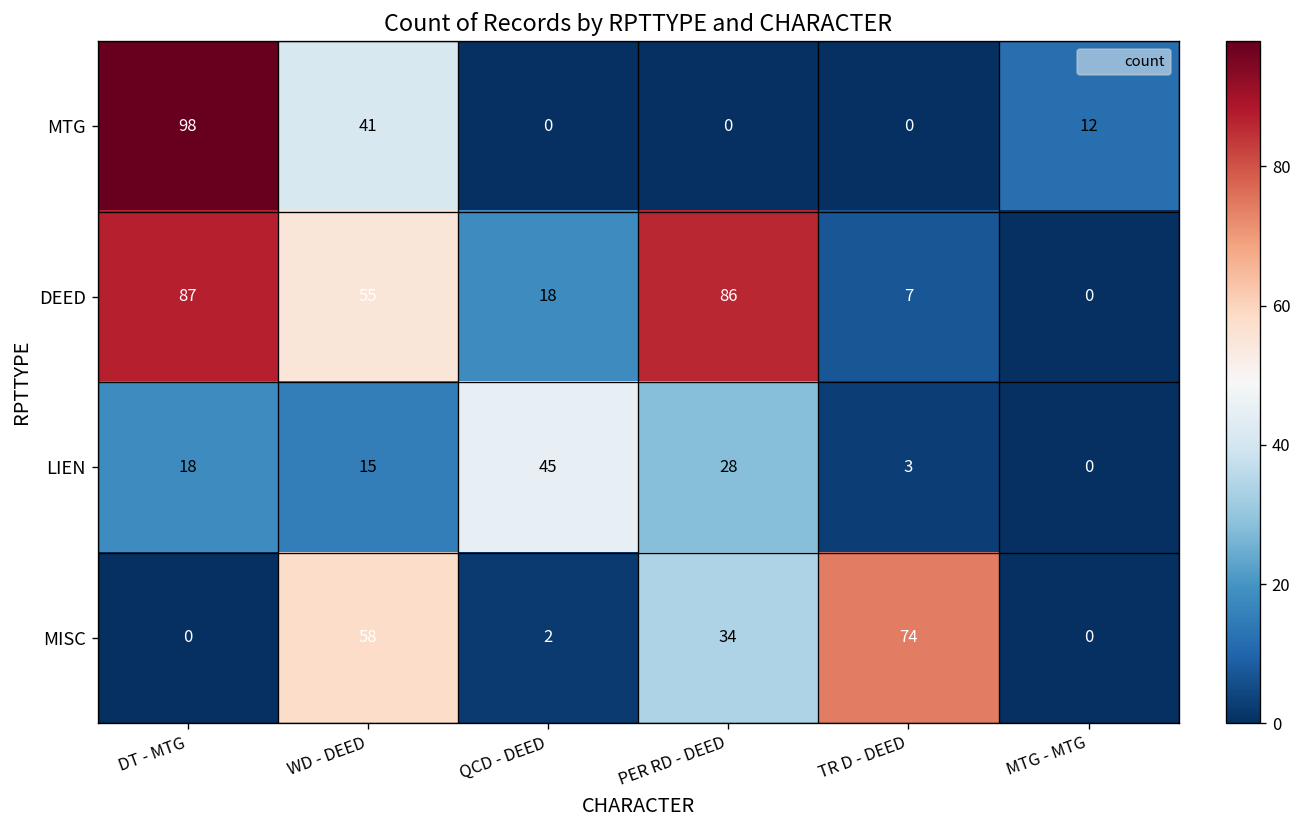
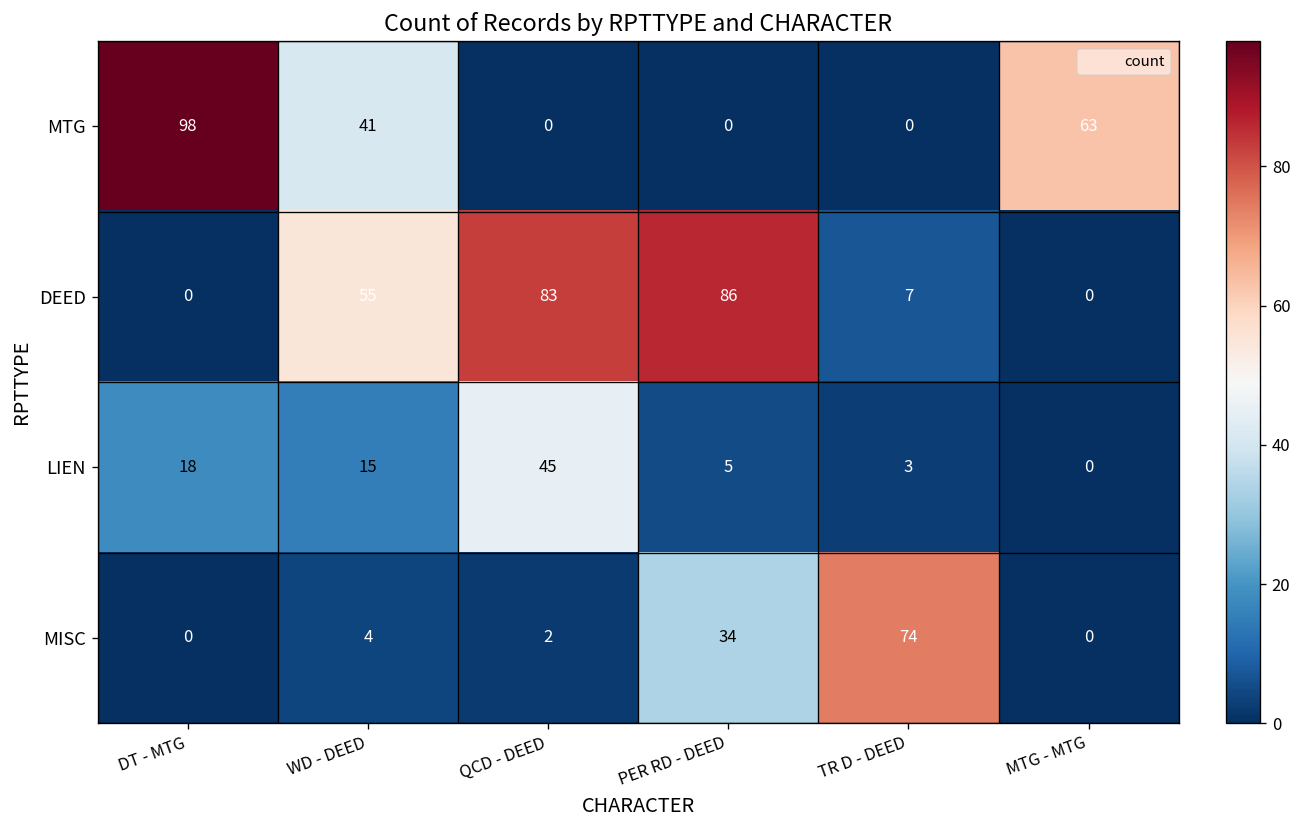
  {
    "MTG": {
      "DT - MTG": 98,
      "WD - DEED": 41,
      "QCD - DEED": 0,
      "PER RD - DEED": 0,
      "TR D - DEED": 0,
-     "MTG - MTG": 12
+     "MTG - MTG": 63
    },
    "DEED": {
-     "DT - MTG": 87,
-     "QCD - DEED": 18,
+     "DT - MTG": 0,
+     "QCD - DEED": 83,
      "PER RD - DEED": 86,
      "TR D - DEED": 7,
      "MTG - MTG": 0
    },
    "LIEN": {
      "DT - MTG": 18,
      "WD - DEED": 15,
      "QCD - DEED": 45,
-     "PER RD - DEED": 28,
+     "PER RD - DEED": 5,
      "TR D - DEED": 3,
      "MTG - MTG": 0
    },
    "MISC": {
      "DT - MTG": 0,
-     "WD - DEED": 58,
+     "WD - DEED": 4,
      "QCD - DEED": 2,
      "PER RD - DEED": 34,
      "TR D - DEED": 74,
      "MTG - MTG": 0
    }
  }
